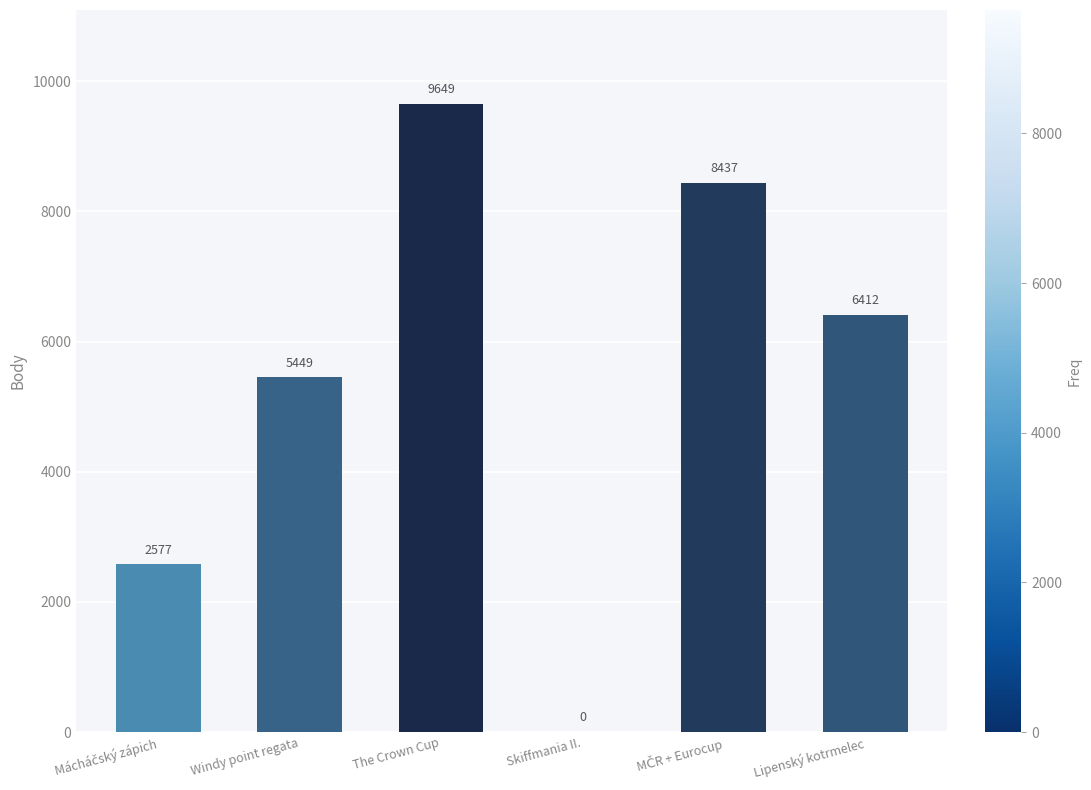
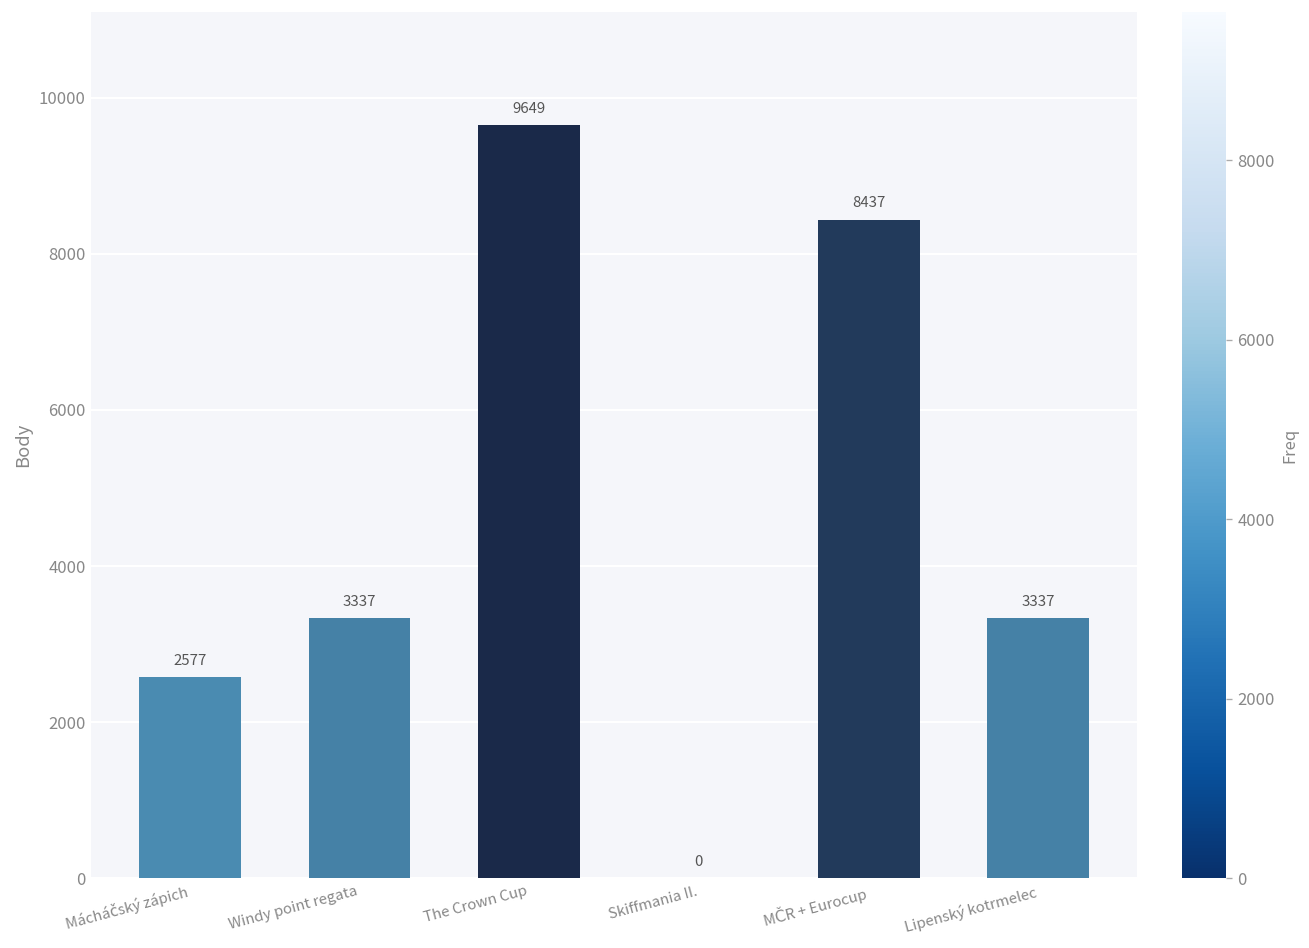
  {
    "Mácháčský zápich": 2577,
-   "Windy point regata": 5449,
+   "Windy point regata": 3337,
    "The Crown Cup": 9649,
    "Skiffmania II.": 0,
    "MČR + Eurocup": 8437,
-   "Lipenský kotrmelec": 6412
+   "Lipenský kotrmelec": 3337
  }
